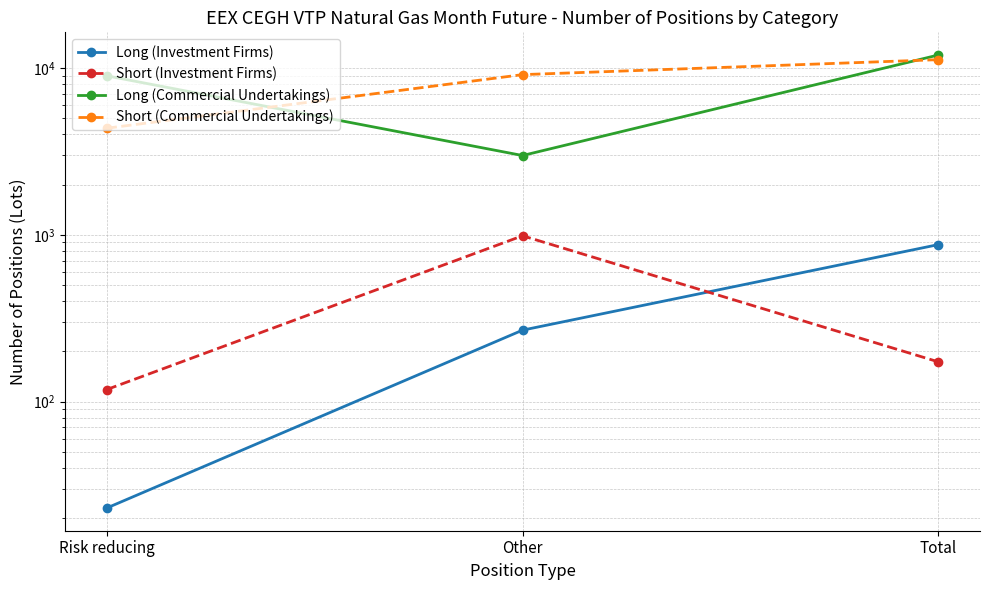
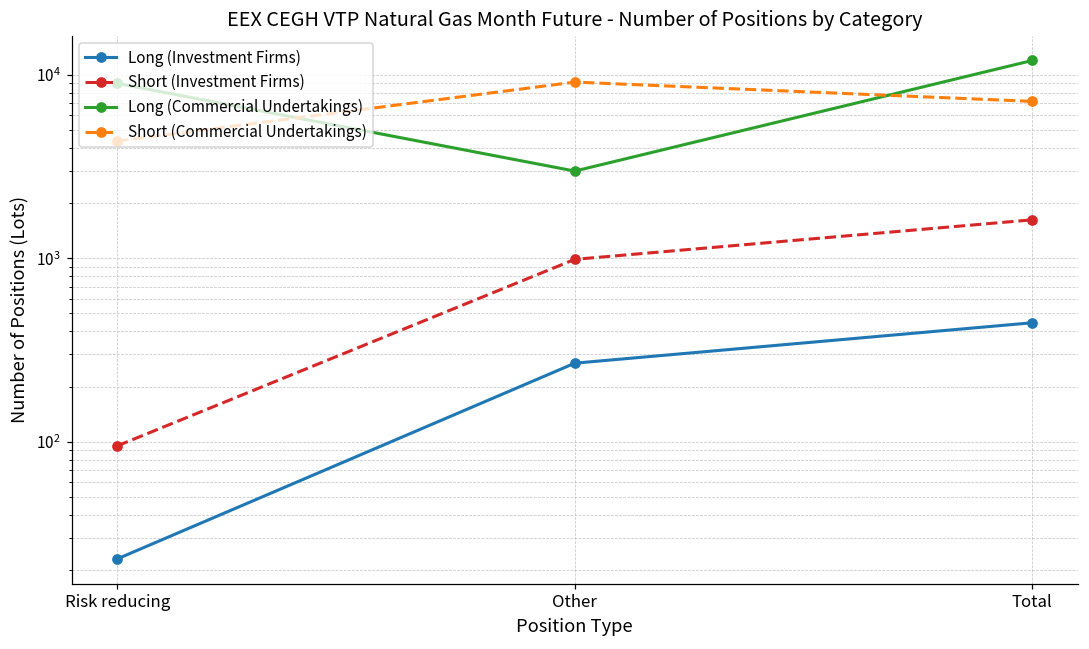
  {
    "Long (Investment Firms)": {
      "Risk reducing": 23,
      "Other": 270,
-     "Total": 900
+     "Total": 450
    },
    "Short (Investment Firms)": {
-     "Risk reducing": 120,
+     "Risk reducing": 100,
      "Other": 1000,
-     "Total": 170
+     "Total": 1600
    },
    "Long (Commercial Undertakings)": {
      "Other": 3000,
      "Total": 12000
    },
    "Short (Commercial Undertakings)": {
      "Other": 9000,
-     "Total": 11000
+     "Total": 7200
    }
  }
